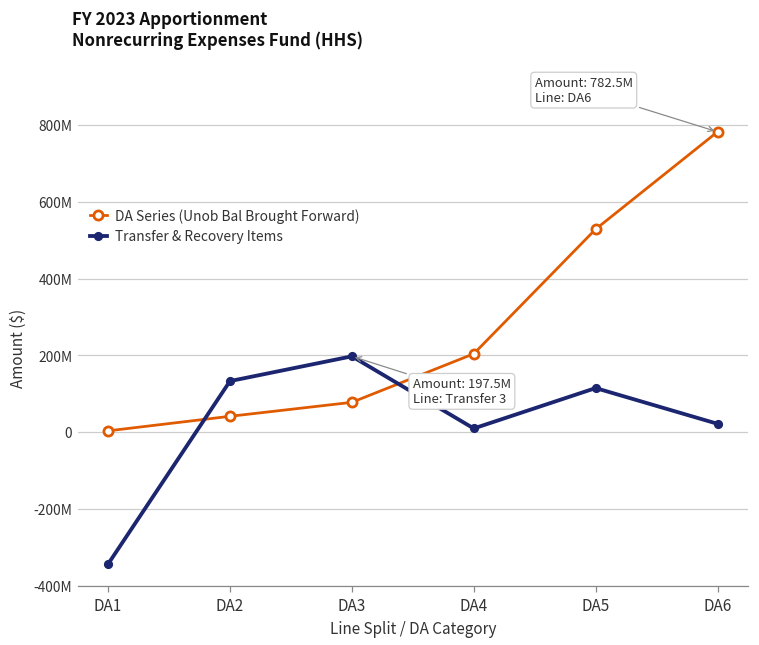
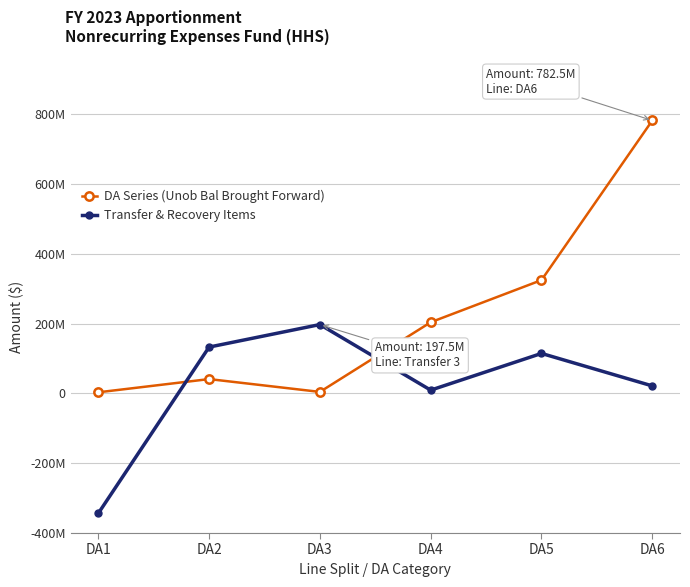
  {
    "DA Series (Unob Bal Brought Forward)": {
      "DA1": 0,
      "DA2": 40000000,
-     "DA3": 80000000,
-     "DA5": 530000000
+     "DA3": 0,
+     "DA5": 320000000
    },
    "Transfer & Recovery Items": {
      "DA1": -340000000,
      "DA2": 130000000,
      "DA3": 200000000,
      "DA4": 10000000,
      "DA5": 110000000,
      "DA6": 20000000
    }
  }
